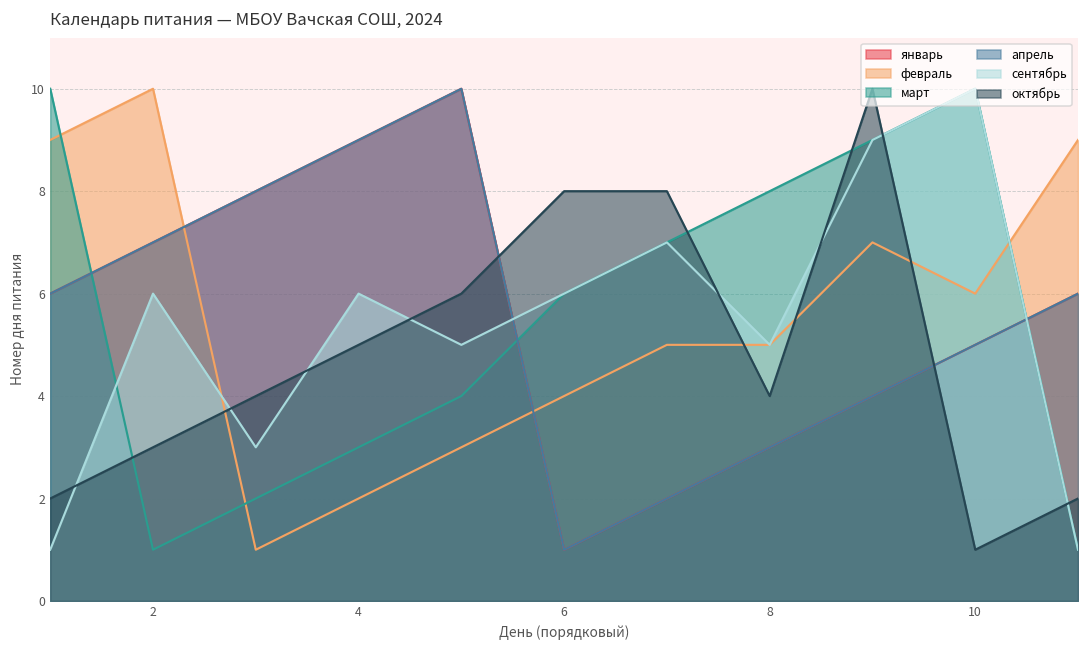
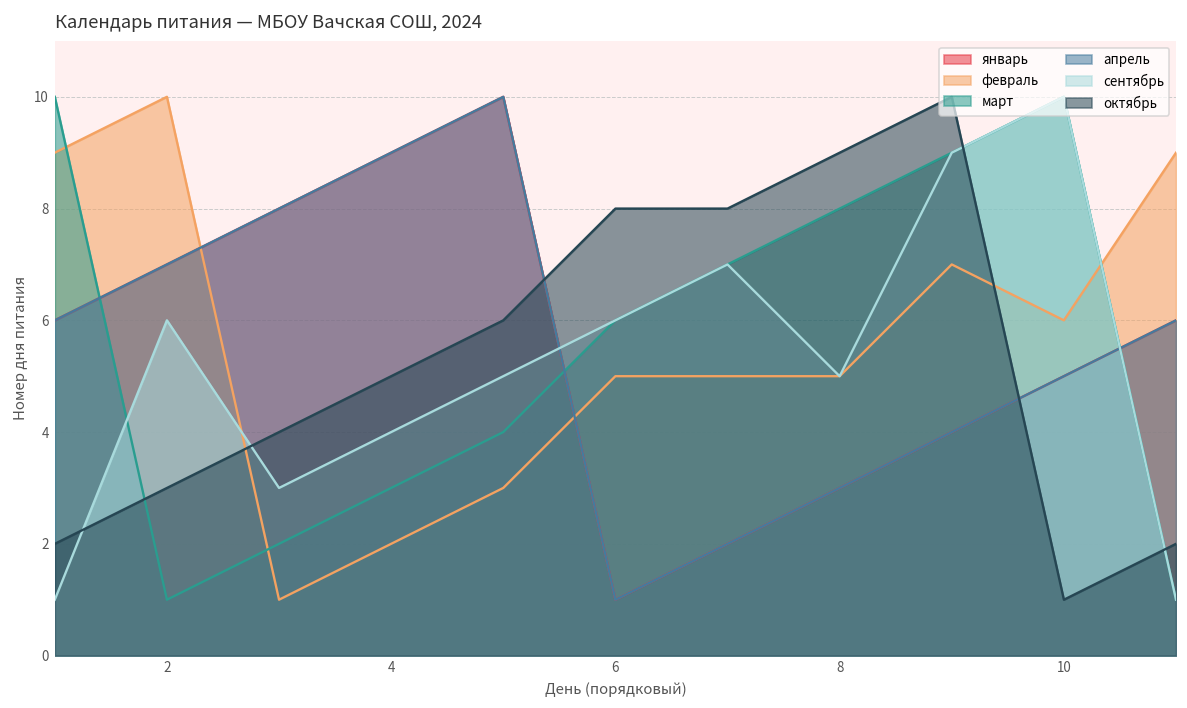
  {
    "февраль": {
      "2": 10,
      "4": 2,
-     "6": 4,
+     "6": 5,
      "10": 6
    },
    "сентябрь": {
      "2": 6,
-     "4": 6
+     "4": 4
    },
    "октябрь": {
      "2": 3,
      "4": 5,
      "6": 8,
-     "8": 4,
+     "8": 9,
      "10": 1
    }
  }
